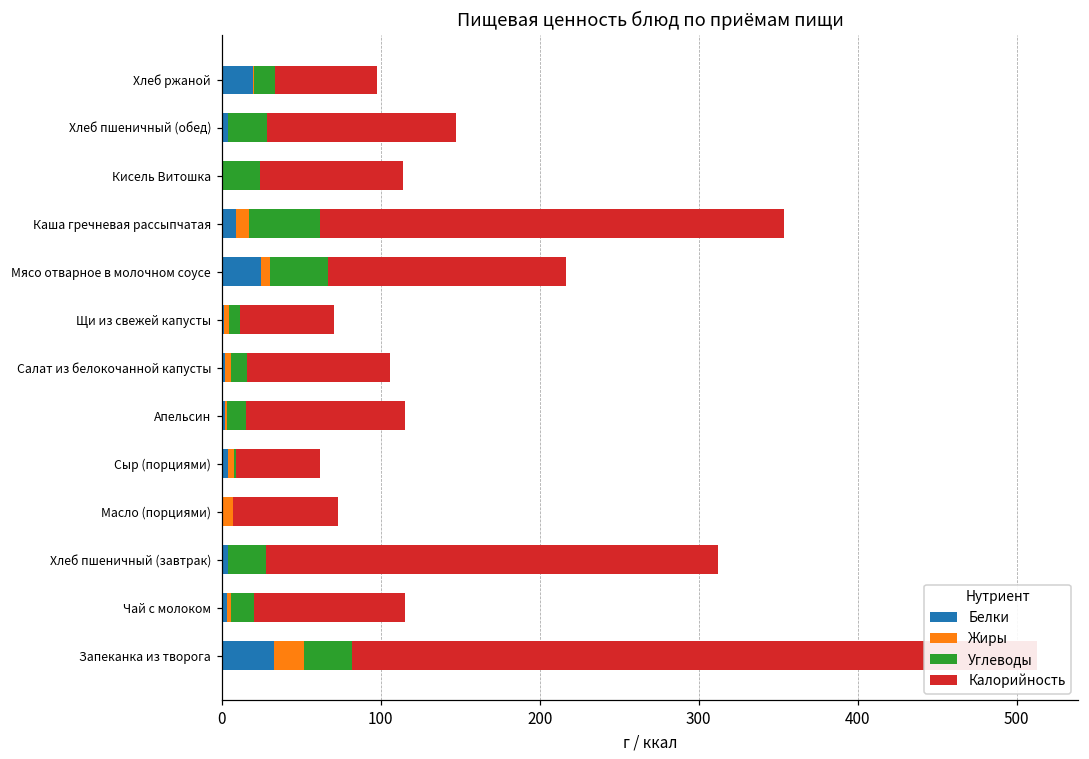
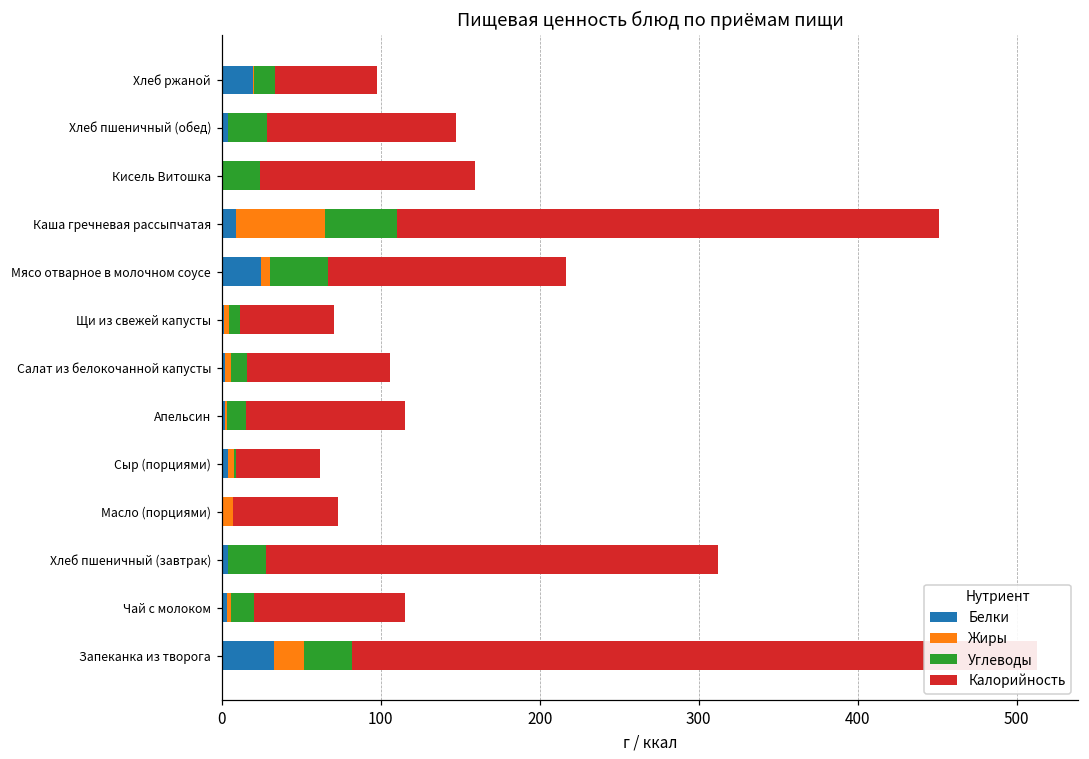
  {
    "Белки": {
      "Хлеб ржаной": 20,
      "Хлеб пшеничный (обед)": 4,
      "Кисель Витошка": 0,
      "Каша гречневая рассыпчатая": 9,
      "Мясо отварное в молочном соусе": 25,
      "Салат из белокочанной капусты": 2,
      "Апельсин": 2,
      "Сыр (порциями)": 4,
      "Масло (порциями)": 0,
      "Хлеб пшеничный (завтрак)": 4,
      "Чай с молоком": 3,
      "Запеканка из творога": 33
    },
    "Жиры": {
-     "Каша гречневая рассыпчатая": 8,
+     "Каша гречневая рассыпчатая": 56,
      "Мясо отварное в молочном соусе": 6,
      "Щи из свежей капусты": 3,
      "Салат из белокочанной капусты": 4,
      "Сыр (порциями)": 4,
      "Масло (порциями)": 7,
      "Хлеб пшеничный (завтрак)": 0,
      "Чай с молоком": 3,
      "Запеканка из творога": 19
    },
    "Углеводы": {
      "Хлеб ржаной": 13,
      "Хлеб пшеничный (обед)": 24,
      "Кисель Витошка": 24,
      "Каша гречневая рассыпчатая": 45,
      "Мясо отварное в молочном соусе": 36,
      "Щи из свежей капусты": 7,
      "Салат из белокочанной капусты": 10,
      "Апельсин": 12,
      "Масло (порциями)": 0,
      "Хлеб пшеничный (завтрак)": 24,
      "Чай с молоком": 14,
      "Запеканка из творога": 30
    },
    "Калорийность": {
      "Хлеб ржаной": 64,
      "Хлеб пшеничный (обед)": 119,
-     "Кисель Витошка": 90,
-     "Каша гречневая рассыпчатая": 292,
+     "Кисель Витошка": 135,
+     "Каша гречневая рассыпчатая": 341,
      "Мясо отварное в молочном соусе": 150,
      "Щи из свежей капусты": 59,
      "Салат из белокочанной капусты": 90,
      "Апельсин": 100,
      "Сыр (порциями)": 53,
      "Масло (порциями)": 66,
      "Хлеб пшеничный (завтрак)": 284,
      "Чай с молоком": 95
    }
  }
